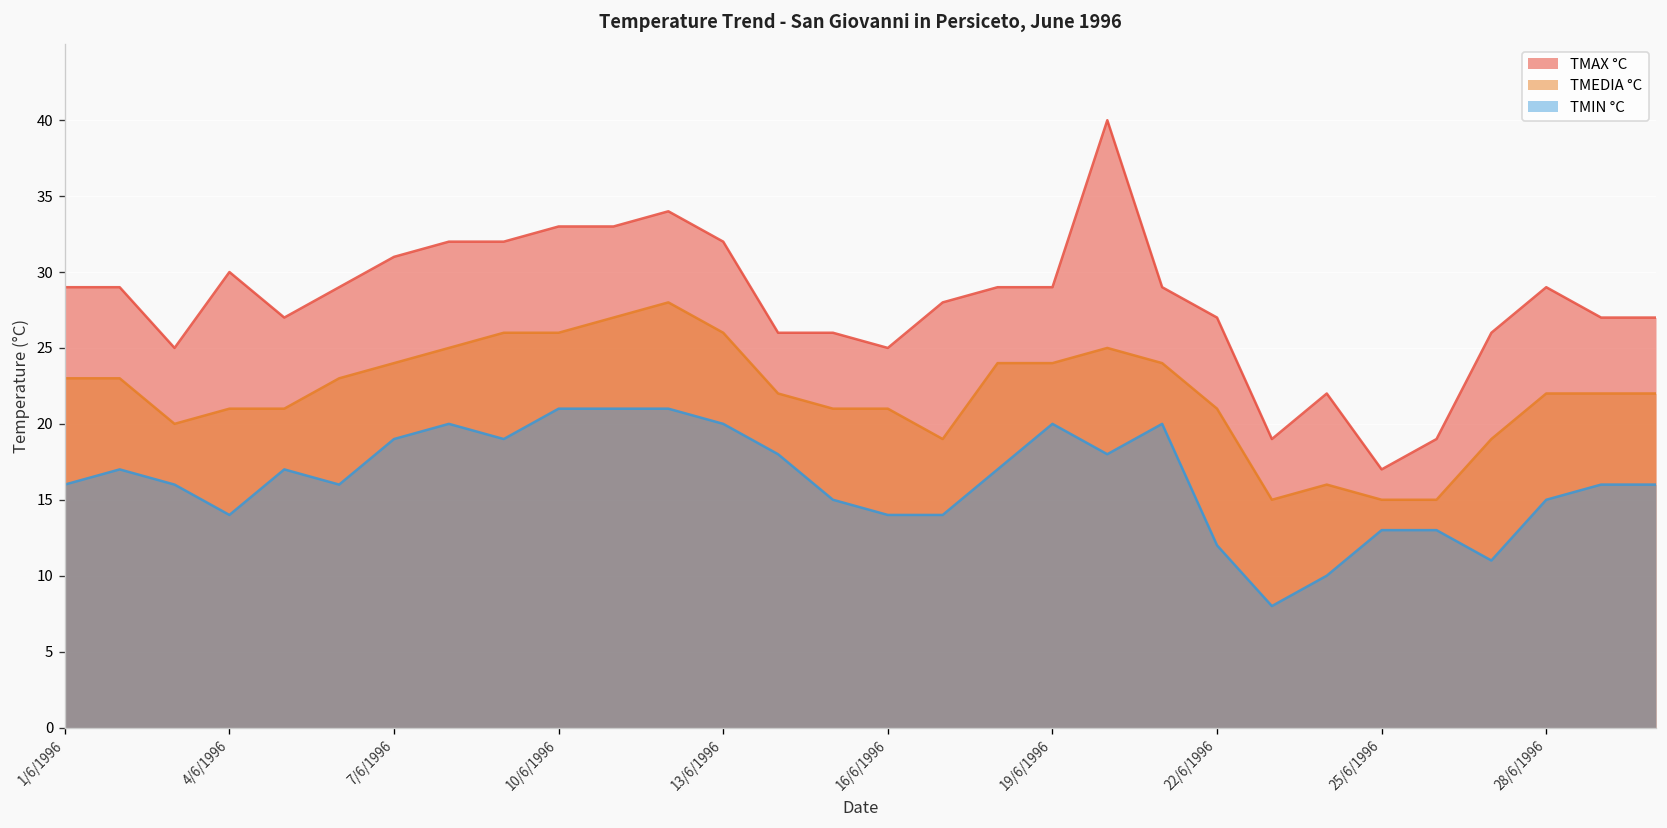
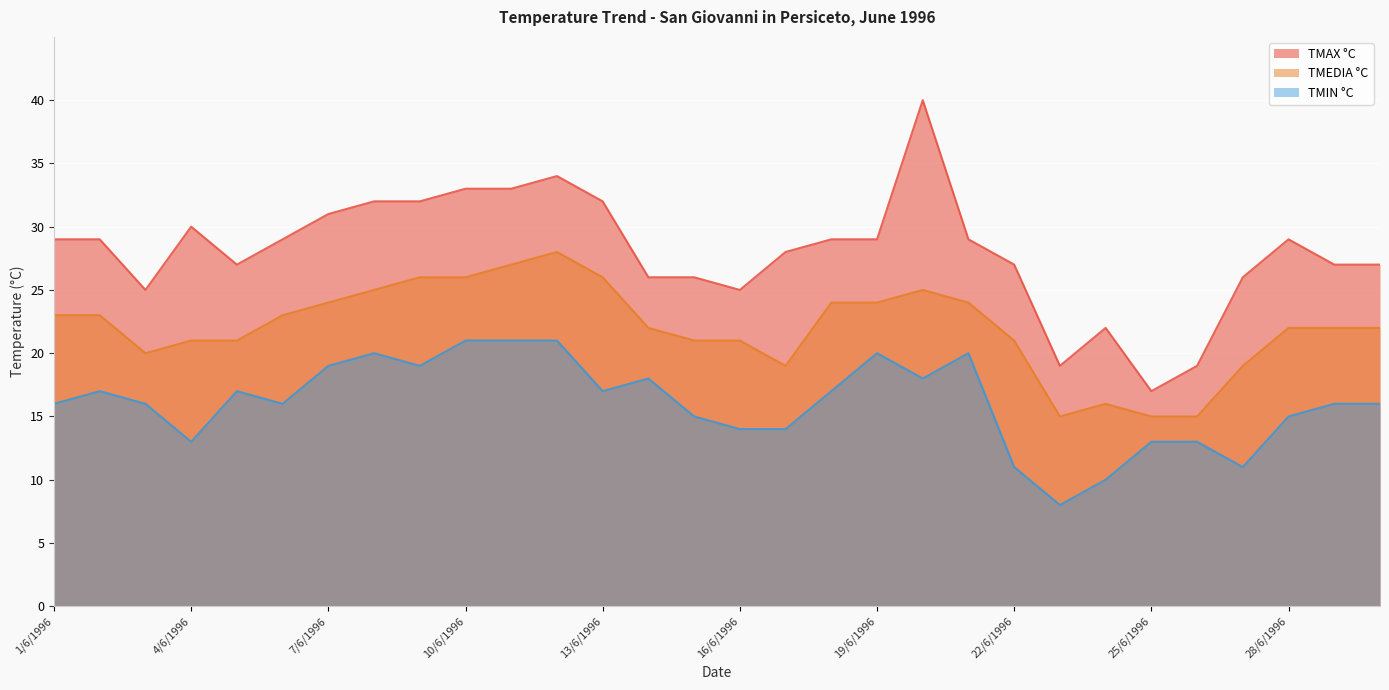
  {
    "TMIN °C": {
      "1/6/1996": 16,
-     "4/6/1996": 14,
+     "4/6/1996": 13,
      "7/6/1996": 19,
      "10/6/1996": 21,
-     "13/6/1996": 20,
+     "13/6/1996": 17,
      "16/6/1996": 14,
      "19/6/1996": 20,
-     "22/6/1996": 12,
+     "22/6/1996": 11,
      "25/6/1996": 13,
      "28/6/1996": 15
    }
  }
